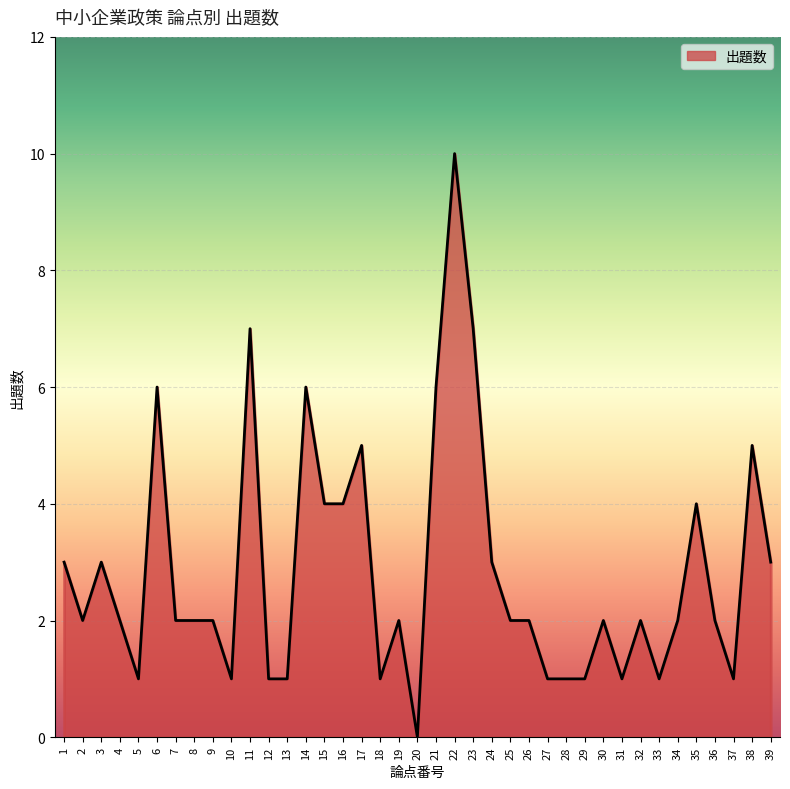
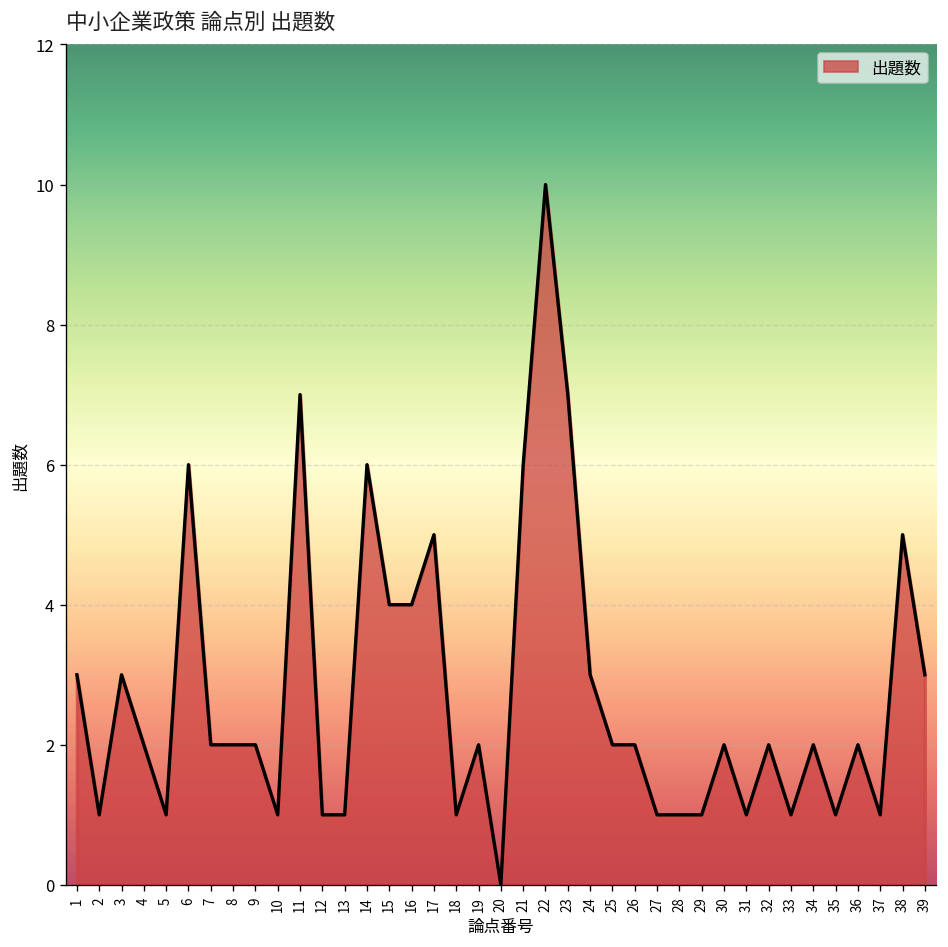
  {
    "1": 3,
-   "2": 2,
+   "2": 1,
    "3": 3,
    "4": 2,
    "5": 1,
    "6": 6,
    "7": 2,
    "8": 2,
    "9": 2,
    "10": 1,
    "11": 7,
    "12": 1,
    "13": 1,
    "14": 6,
    "15": 4,
    "16": 4,
    "17": 5,
    "18": 1,
    "19": 2,
    "20": 0,
    "21": 6,
    "22": 10,
    "23": 7,
    "24": 3,
    "25": 2,
    "26": 2,
    "27": 1,
    "28": 1,
    "29": 1,
    "30": 2,
    "31": 1,
    "32": 2,
    "33": 1,
    "34": 2,
-   "35": 4,
+   "35": 1,
    "36": 2,
    "37": 1,
    "38": 5,
    "39": 3
  }
